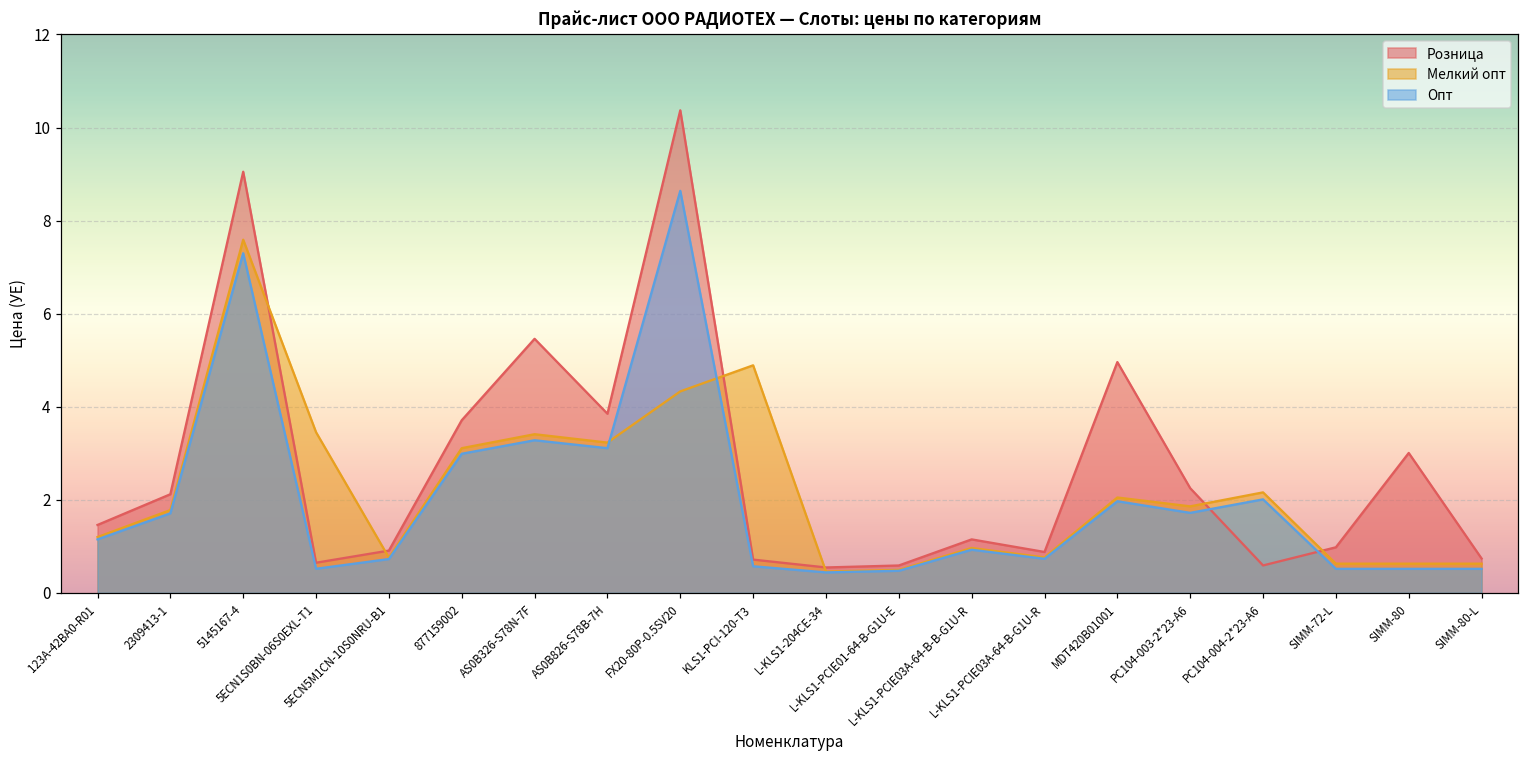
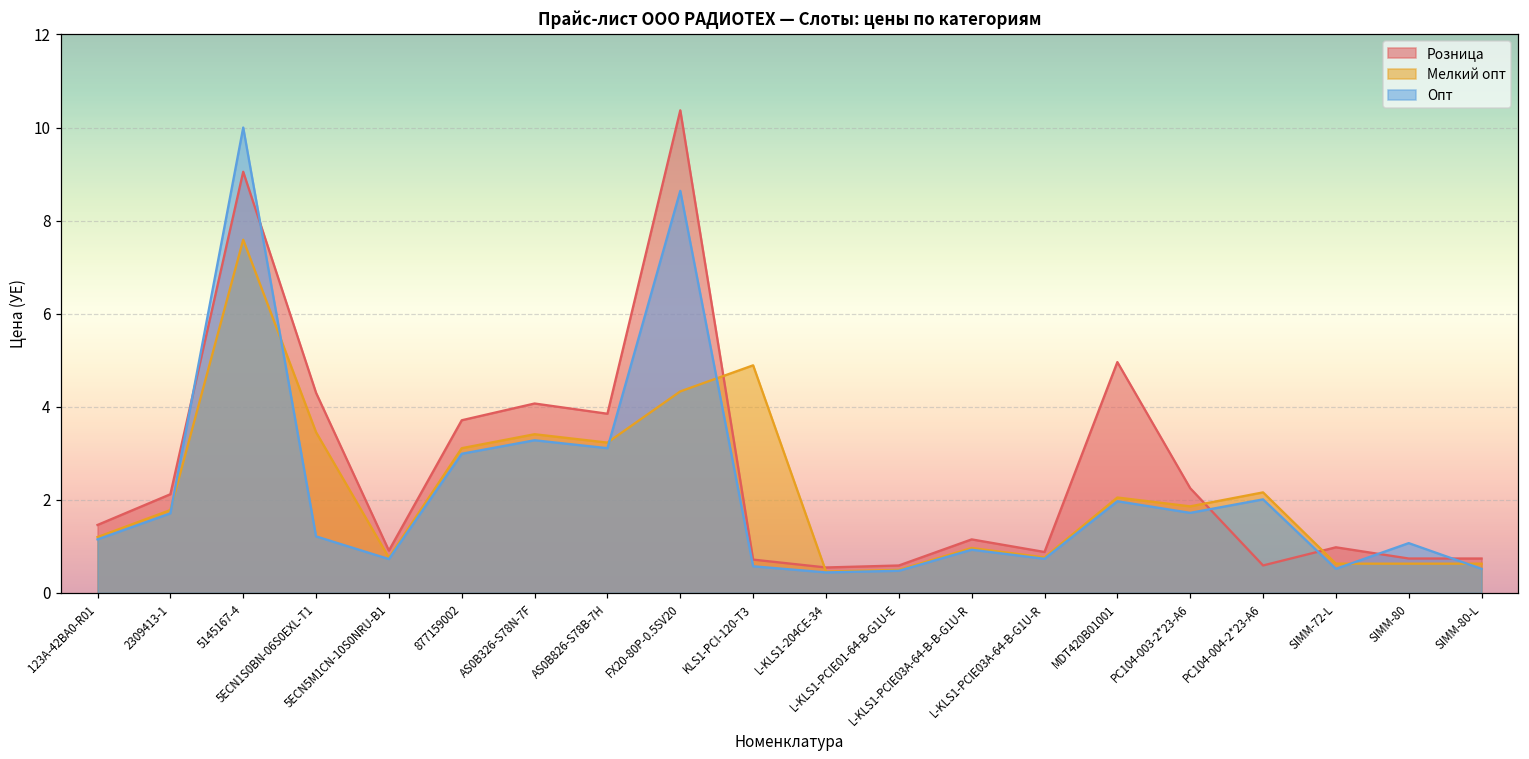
  {
    "Розница": {
      "123A-42BA0-R01": 1.5,
      "2309413-1": 2.1,
      "5145167-4": 9.1,
-     "5ECN1S0BN-06S0EXL-T1": 0.6,
+     "5ECN1S0BN-06S0EXL-T1": 4.3,
      "5ECN5M1CN-10S0NRU-B1": 0.9,
      "877159002": 3.7,
-     "AS0B326-S78N-7F": 5.5,
+     "AS0B326-S78N-7F": 4.1,
      "AS0B826-S78B-7H": 3.9,
      "FX20-80P-0.5SV20": 10.4,
      "KLS1-PCI-120-T3": 0.7,
      "L-KLS1-204CE-34": 0.5,
      "L-KLS1-PCIE01-64-B-G1U-E": 0.6,
      "L-KLS1-PCIE03A-64-B-B-G1U-R": 1.2,
      "L-KLS1-PCIE03A-64-B-G1U-R": 0.9,
      "MDT420B01001": 5.0,
      "PC104-003-2*23-A6": 2.3,
      "PC104-004-2*23-A6": 0.6,
      "SIMM-72-L": 1.0,
-     "SIMM-80": 3.0,
+     "SIMM-80": 0.7,
      "SIMM-80-L": 0.7
    },
    "Мелкий опт": {
      "2309413-1": 1.8,
      "5145167-4": 7.6,
      "5ECN1S0BN-06S0EXL-T1": 3.5,
      "877159002": 3.1,
      "AS0B326-S78N-7F": 3.4,
      "AS0B826-S78B-7H": 3.2,
      "FX20-80P-0.5SV20": 4.3,
      "KLS1-PCI-120-T3": 4.9,
      "MDT420B01001": 2.1,
      "PC104-003-2*23-A6": 1.9,
      "PC104-004-2*23-A6": 2.2,
      "SIMM-72-L": 0.6,
      "SIMM-80": 0.6,
      "SIMM-80-L": 0.6
    },
    "Опт": {
      "2309413-1": 1.7,
-     "5145167-4": 7.3,
-     "5ECN1S0BN-06S0EXL-T1": 0.5,
+     "5145167-4": 10.0,
+     "5ECN1S0BN-06S0EXL-T1": 1.2,
      "877159002": 3.0,
      "AS0B326-S78N-7F": 3.3,
      "AS0B826-S78B-7H": 3.1,
      "FX20-80P-0.5SV20": 8.6,
      "KLS1-PCI-120-T3": 0.6,
      "MDT420B01001": 2.0,
      "PC104-003-2*23-A6": 1.7,
      "PC104-004-2*23-A6": 2.0,
      "SIMM-72-L": 0.5,
-     "SIMM-80": 0.5,
+     "SIMM-80": 1.1,
      "SIMM-80-L": 0.5
    }
  }
